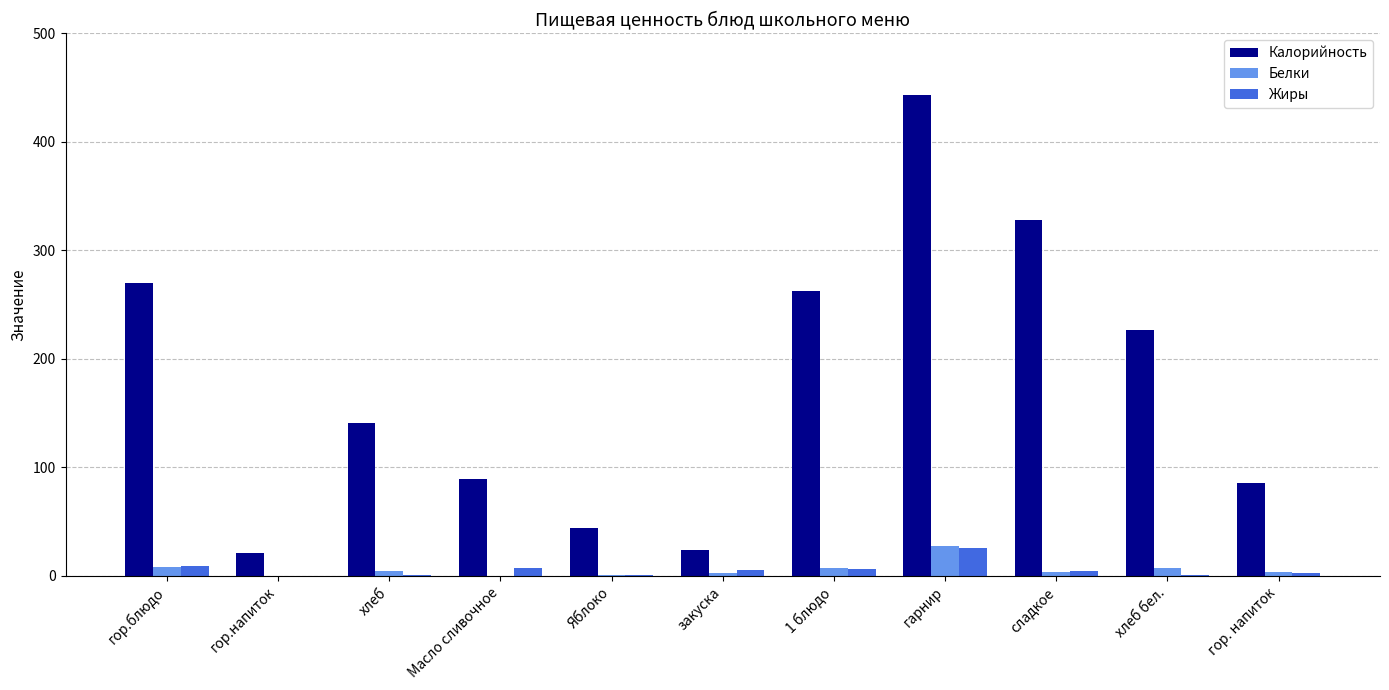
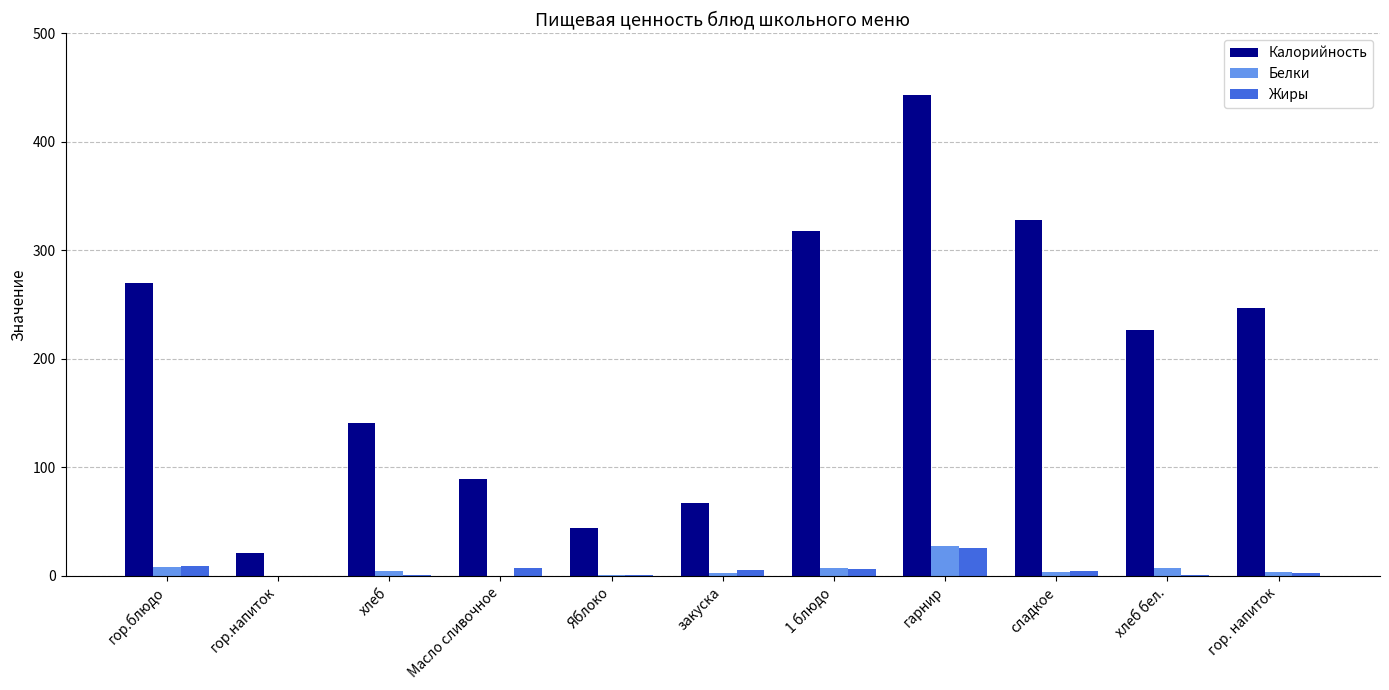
  {
    "Калорийность": {
      "гор.блюдо": 270,
      "гор.напиток": 21,
      "хлеб": 141,
      "Масло сливочное": 90,
      "Яблоко": 44,
-     "закуска": 24,
-     "1 блюдо": 262,
+     "закуска": 67,
+     "1 блюдо": 318,
      "гарнир": 443,
      "сладкое": 328,
      "хлеб бел.": 227,
-     "гор. напиток": 86
+     "гор. напиток": 247
    }
  }
